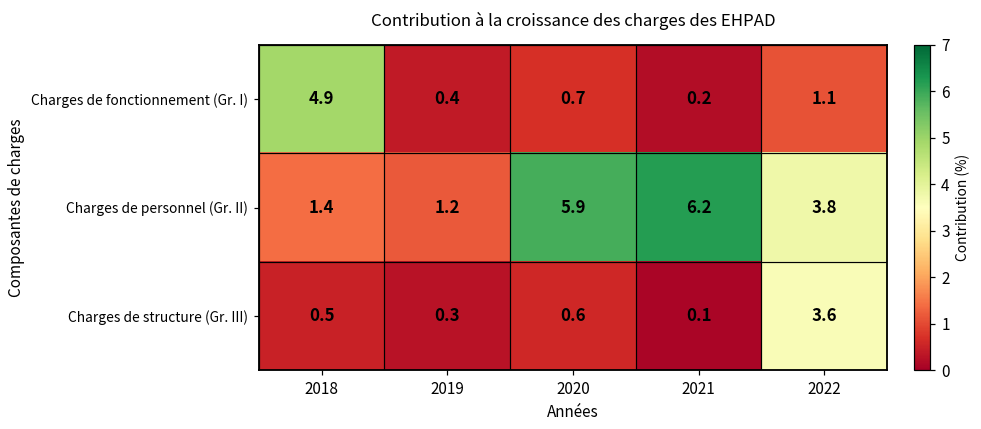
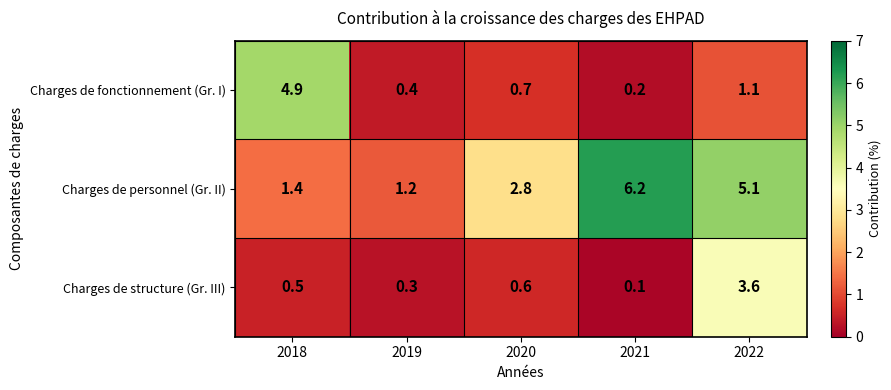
  {
    "Charges de fonctionnement (Gr. I)": {
      "2018": 4.9,
      "2019": 0.4,
      "2020": 0.7,
      "2021": 0.2,
      "2022": 1.1
    },
    "Charges de personnel (Gr. II)": {
      "2018": 1.4,
      "2019": 1.2,
-     "2020": 5.9,
+     "2020": 2.8,
      "2021": 6.2,
-     "2022": 3.8
+     "2022": 5.1
    },
    "Charges de structure (Gr. III)": {
      "2018": 0.5,
      "2019": 0.3,
      "2020": 0.6,
      "2021": 0.1,
      "2022": 3.6
    }
  }
